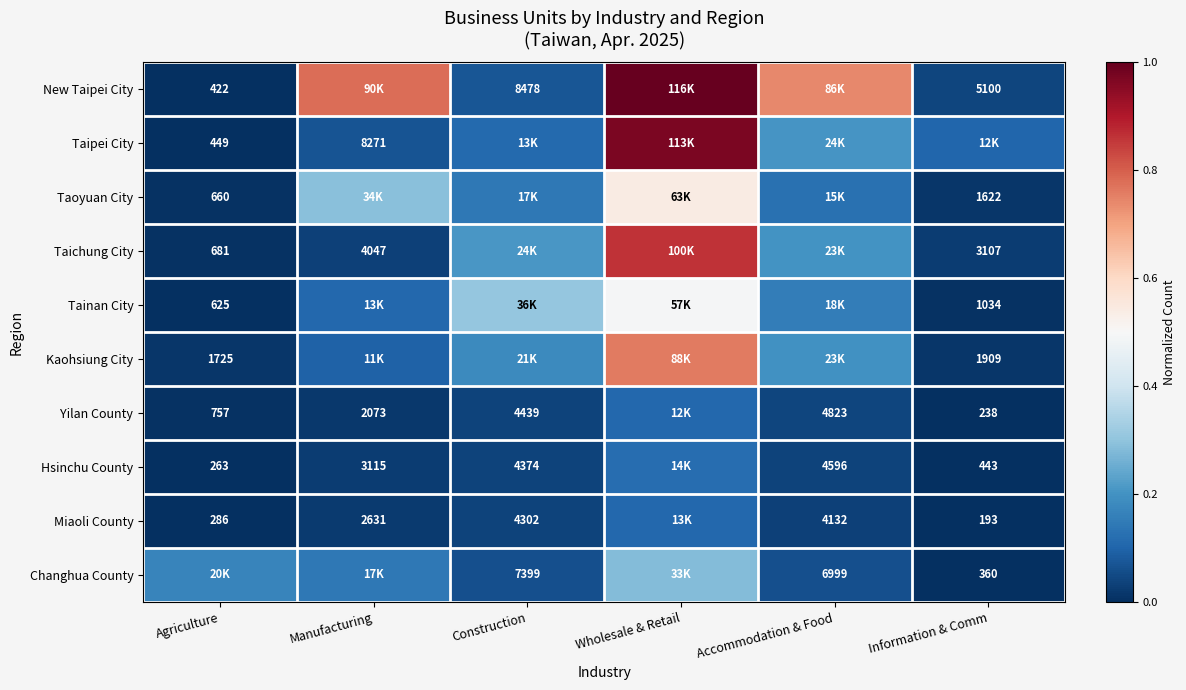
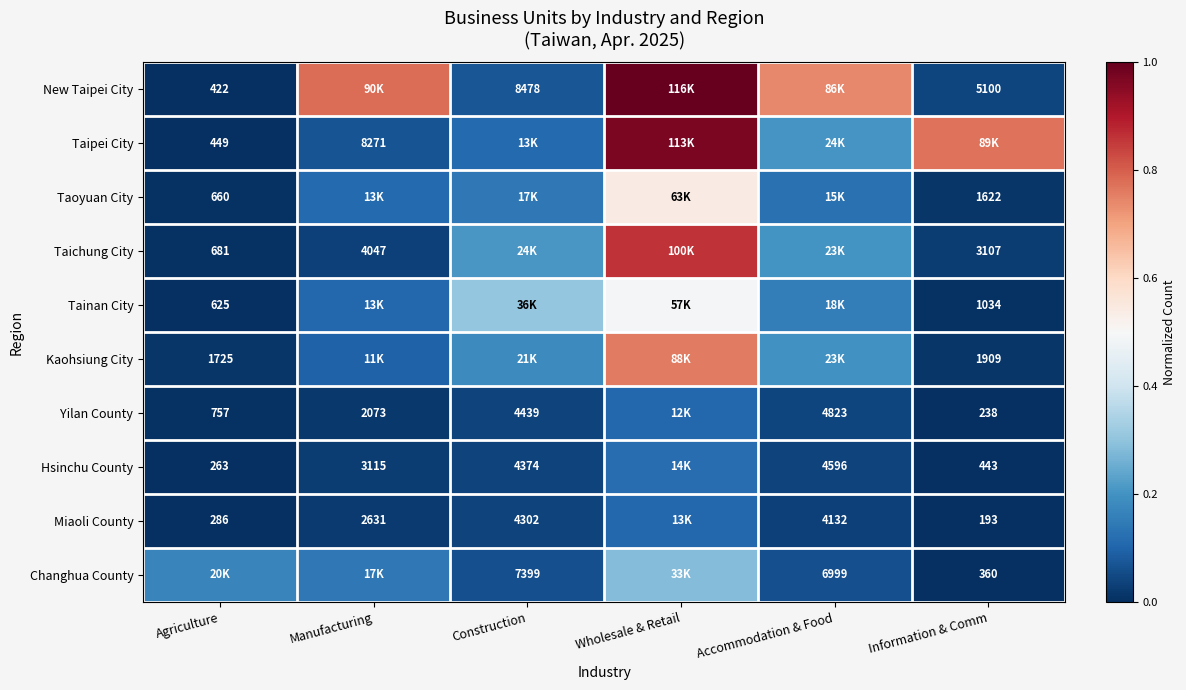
  {
    "New Taipei City": {
      "Agriculture": "422",
      "Manufacturing": "90K",
      "Construction": "8478",
      "Wholesale & Retail": "116K",
      "Accommodation & Food": "86K",
      "Information & Comm": "5100"
    },
    "Taipei City": {
      "Agriculture": "449",
      "Manufacturing": "8271",
      "Construction": "13K",
      "Wholesale & Retail": "113K",
      "Accommodation & Food": "24K",
-     "Information & Comm": "12K"
+     "Information & Comm": "89K"
    },
    "Taoyuan City": {
      "Agriculture": "660",
-     "Manufacturing": "34K",
+     "Manufacturing": "13K",
      "Construction": "17K",
      "Wholesale & Retail": "63K",
      "Accommodation & Food": "15K",
      "Information & Comm": "1622"
    },
    "Taichung City": {
      "Agriculture": "681",
      "Manufacturing": "4047",
      "Construction": "24K",
      "Wholesale & Retail": "100K",
      "Accommodation & Food": "23K",
      "Information & Comm": "3107"
    },
    "Tainan City": {
      "Agriculture": "625",
      "Manufacturing": "13K",
      "Construction": "36K",
      "Wholesale & Retail": "57K",
      "Accommodation & Food": "18K",
      "Information & Comm": "1034"
    },
    "Kaohsiung City": {
      "Agriculture": "1725",
      "Manufacturing": "11K",
      "Construction": "21K",
      "Wholesale & Retail": "88K",
      "Accommodation & Food": "23K",
      "Information & Comm": "1909"
    },
    "Yilan County": {
      "Agriculture": "757",
      "Manufacturing": "2073",
      "Construction": "4439",
      "Wholesale & Retail": "12K",
      "Accommodation & Food": "4823",
      "Information & Comm": "238"
    },
    "Hsinchu County": {
      "Agriculture": "263",
      "Manufacturing": "3115",
      "Construction": "4374",
      "Wholesale & Retail": "14K",
      "Accommodation & Food": "4596",
      "Information & Comm": "443"
    },
    "Miaoli County": {
      "Agriculture": "286",
      "Manufacturing": "2631",
      "Construction": "4302",
      "Wholesale & Retail": "13K",
      "Accommodation & Food": "4132",
      "Information & Comm": "193"
    },
    "Changhua County": {
      "Agriculture": "20K",
      "Manufacturing": "17K",
      "Construction": "7399",
      "Wholesale & Retail": "33K",
      "Accommodation & Food": "6999",
      "Information & Comm": "360"
    }
  }
